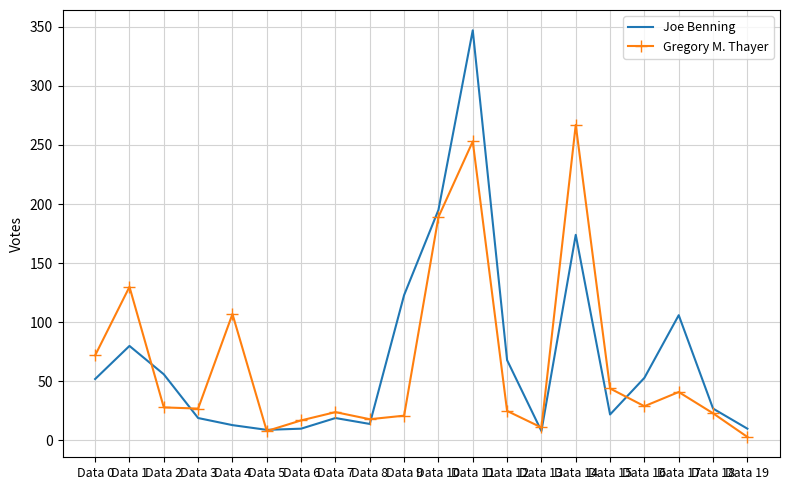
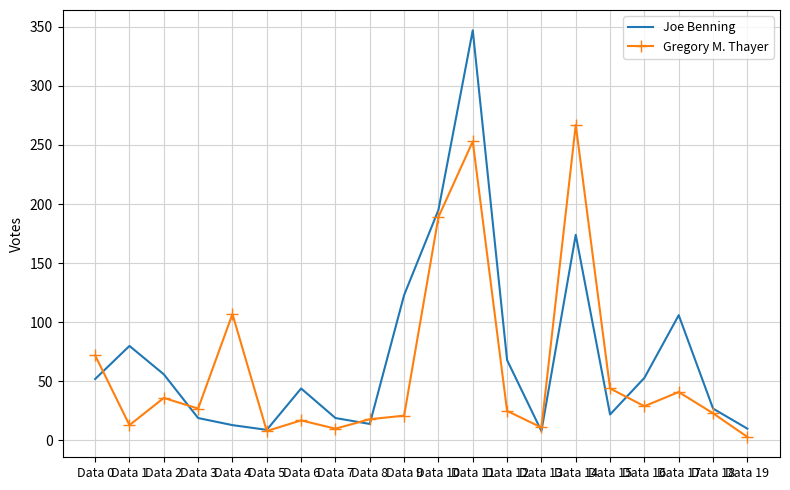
  {
    "Joe Benning": {
      "Data 0": 52,
      "Data 1": 80,
      "Data 2": 56,
      "Data 3": 19,
      "Data 4": 13,
-     "Data 6": 10,
+     "Data 6": 44,
      "Data 7": 19,
      "Data 8": 14
    },
    "Gregory M. Thayer": {
      "Data 0": 72,
-     "Data 1": 130,
-     "Data 2": 28,
+     "Data 1": 13,
+     "Data 2": 36,
      "Data 3": 27,
      "Data 4": 107,
      "Data 6": 17,
-     "Data 7": 24,
+     "Data 7": 10,
      "Data 8": 18
    }
  }
